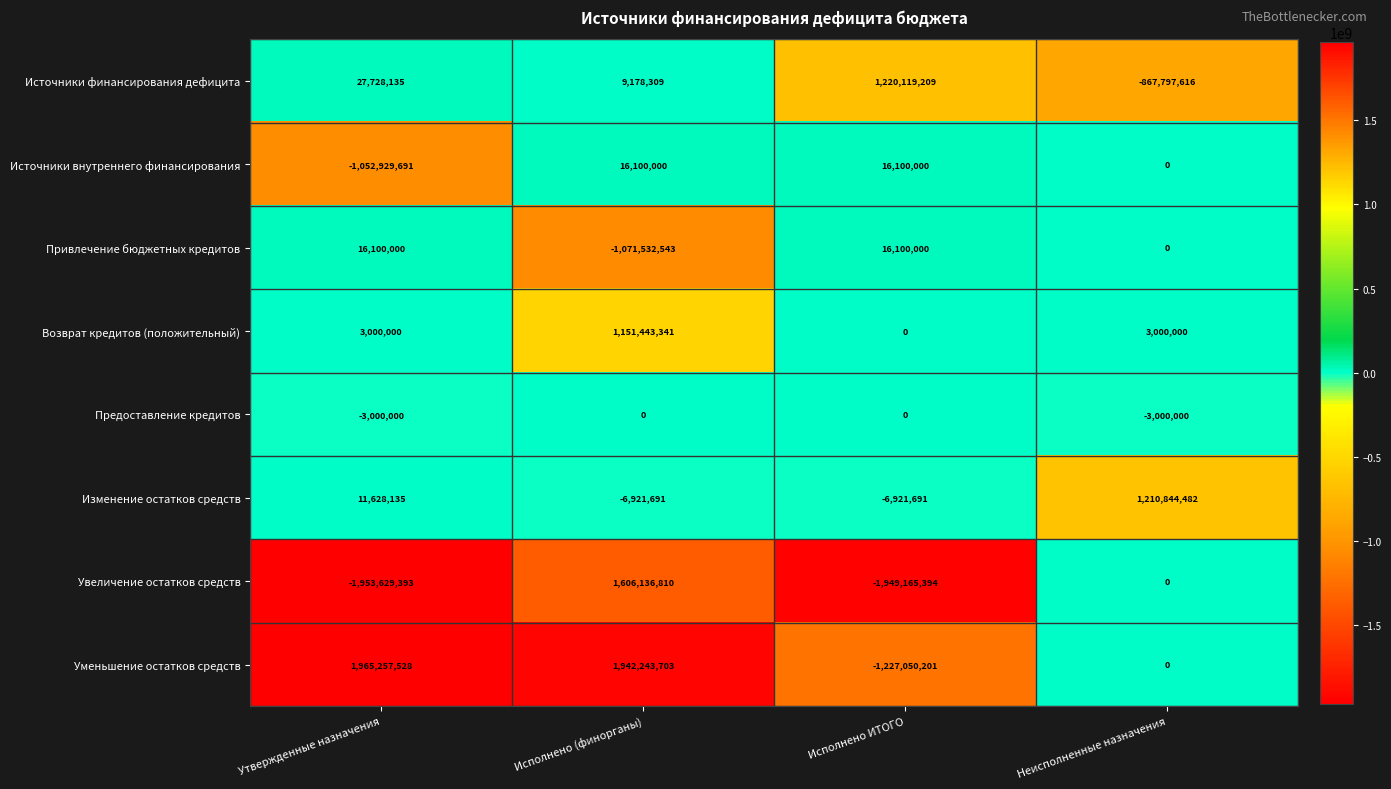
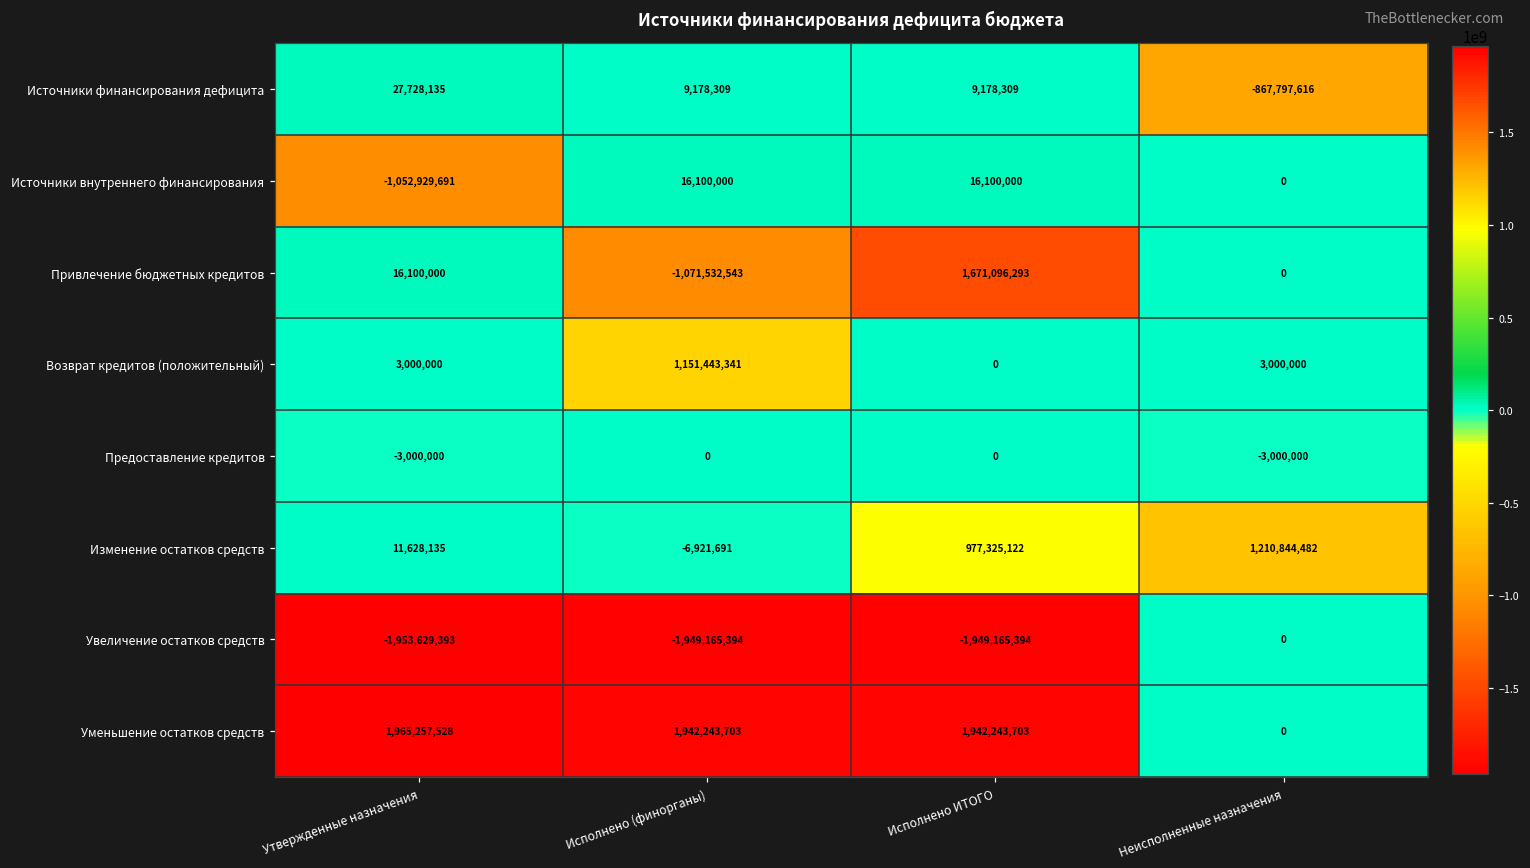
  {
    "Источники финансирования дефицита": {
      "Утвержденные назначения": "27,728,135",
      "Исполнено (финорганы)": "9,178,309",
-     "Исполнено ИТОГО": "1,220,119,209",
+     "Исполнено ИТОГО": "9,178,309",
      "Неисполненные назначения": "-867,797,616"
    },
    "Источники внутреннего финансирования": {
      "Утвержденные назначения": "-1,052,929,691",
      "Исполнено (финорганы)": "16,100,000",
      "Исполнено ИТОГО": "16,100,000",
      "Неисполненные назначения": "0"
    },
    "Привлечение бюджетных кредитов": {
      "Утвержденные назначения": "16,100,000",
      "Исполнено (финорганы)": "-1,071,532,543",
-     "Исполнено ИТОГО": "16,100,000",
+     "Исполнено ИТОГО": "1,671,096,293",
      "Неисполненные назначения": "0"
    },
    "Возврат кредитов (положительный)": {
      "Утвержденные назначения": "3,000,000",
      "Исполнено (финорганы)": "1,151,443,341",
      "Исполнено ИТОГО": "0",
      "Неисполненные назначения": "3,000,000"
    },
    "Предоставление кредитов": {
      "Утвержденные назначения": "-3,000,000",
      "Исполнено (финорганы)": "0",
      "Исполнено ИТОГО": "0",
      "Неисполненные назначения": "-3,000,000"
    },
    "Изменение остатков средств": {
      "Утвержденные назначения": "11,628,135",
      "Исполнено (финорганы)": "-6,921,691",
-     "Исполнено ИТОГО": "-6,921,691",
+     "Исполнено ИТОГО": "977,325,122",
      "Неисполненные назначения": "1,210,844,482"
    },
    "Увеличение остатков средств": {
      "Утвержденные назначения": "-1,953,629,393",
-     "Исполнено (финорганы)": "1,606,136,810",
+     "Исполнено (финорганы)": "-1,949,165,394",
      "Исполнено ИТОГО": "-1,949,165,394",
      "Неисполненные назначения": "0"
    },
    "Уменьшение остатков средств": {
      "Утвержденные назначения": "1,965,257,528",
      "Исполнено (финорганы)": "1,942,243,703",
-     "Исполнено ИТОГО": "-1,227,050,201",
+     "Исполнено ИТОГО": "1,942,243,703",
      "Неисполненные назначения": "0"
    }
  }
